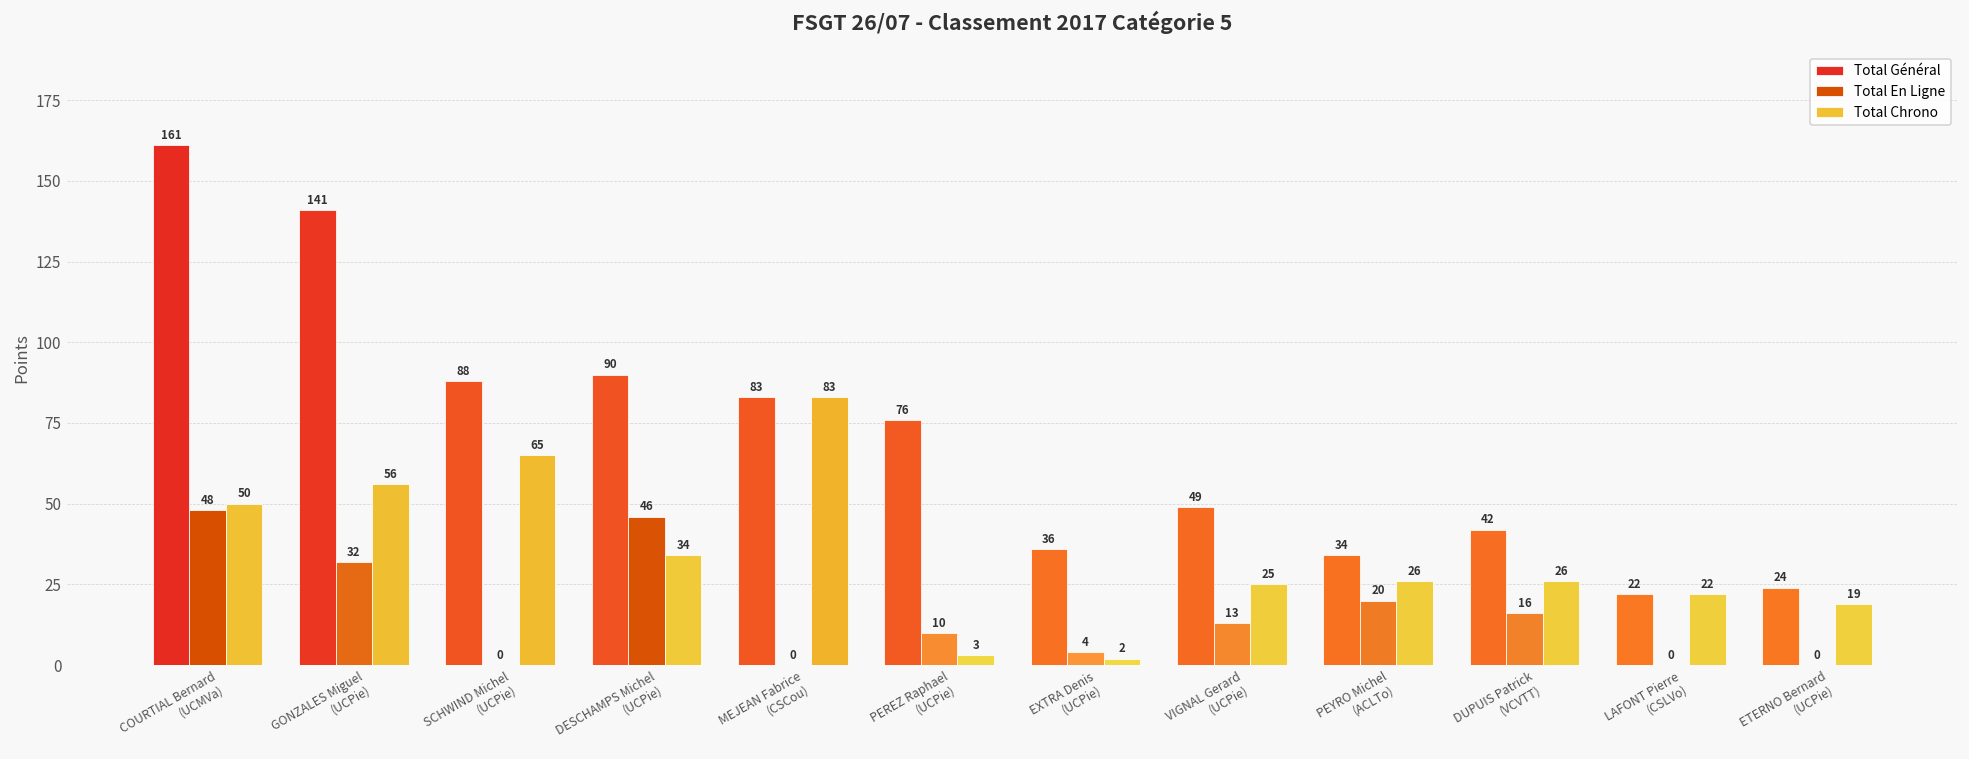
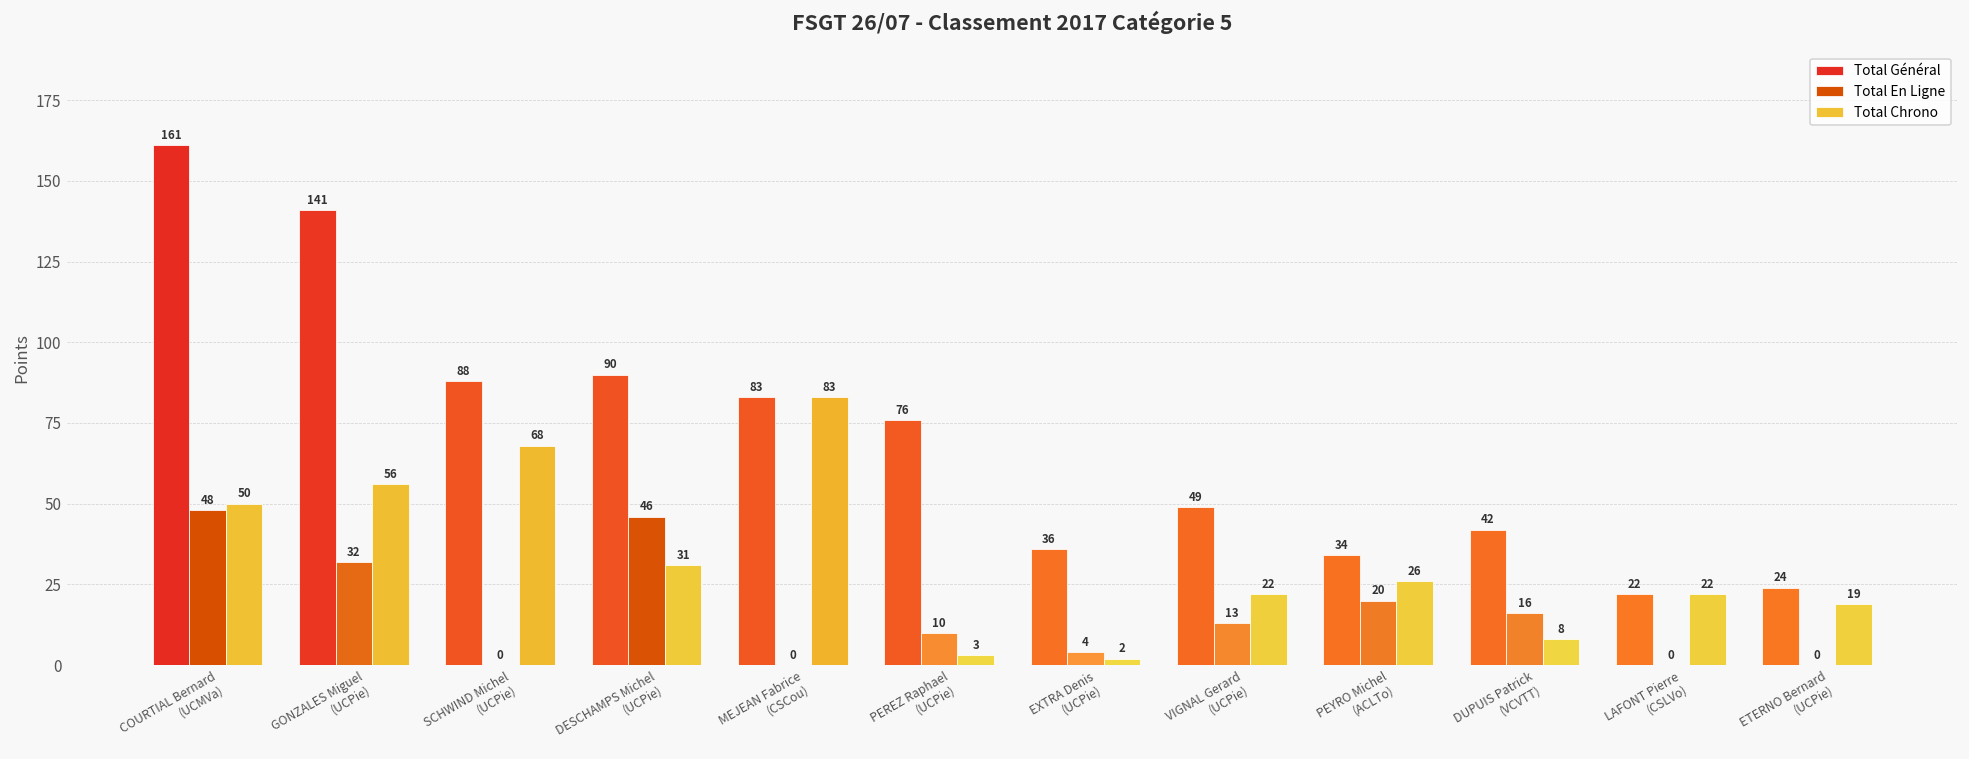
  {
    "Total Chrono": {
      "COURTIAL Bernard (UCMVa)": 50,
      "GONZALES Miguel (UCPie)": 56,
-     "SCHWIND Michel (UCPie)": 65,
-     "DESCHAMPS Michel (UCPie)": 34,
+     "SCHWIND Michel (UCPie)": 68,
+     "DESCHAMPS Michel (UCPie)": 31,
      "MEJEAN Fabrice (CSCou)": 83,
      "PEREZ Raphael (UCPie)": 3,
      "EXTRA Denis (UCPie)": 2,
-     "VIGNAL Gerard (UCPie)": 25,
+     "VIGNAL Gerard (UCPie)": 22,
      "PEYRO Michel (ACLTo)": 26,
-     "DUPUIS Patrick (VCVTT)": 26,
+     "DUPUIS Patrick (VCVTT)": 8,
      "LAFONT Pierre (CSLVo)": 22,
      "ETERNO Bernard (UCPie)": 19
    }
  }
